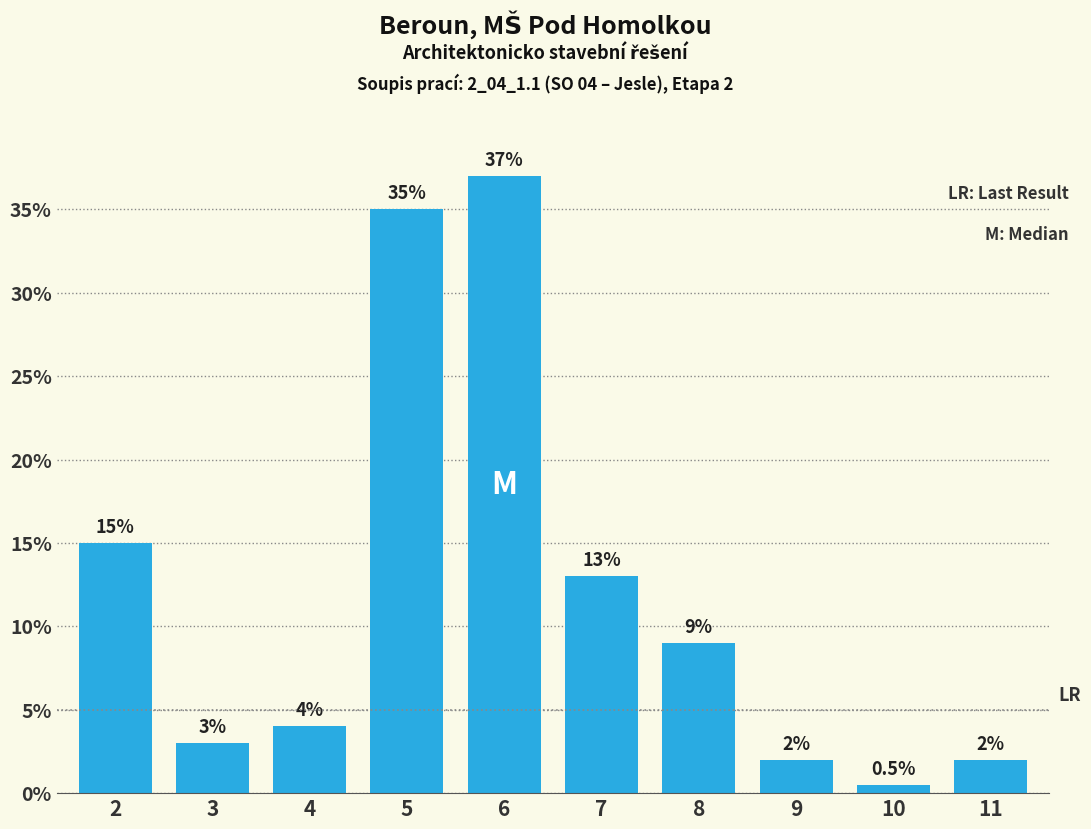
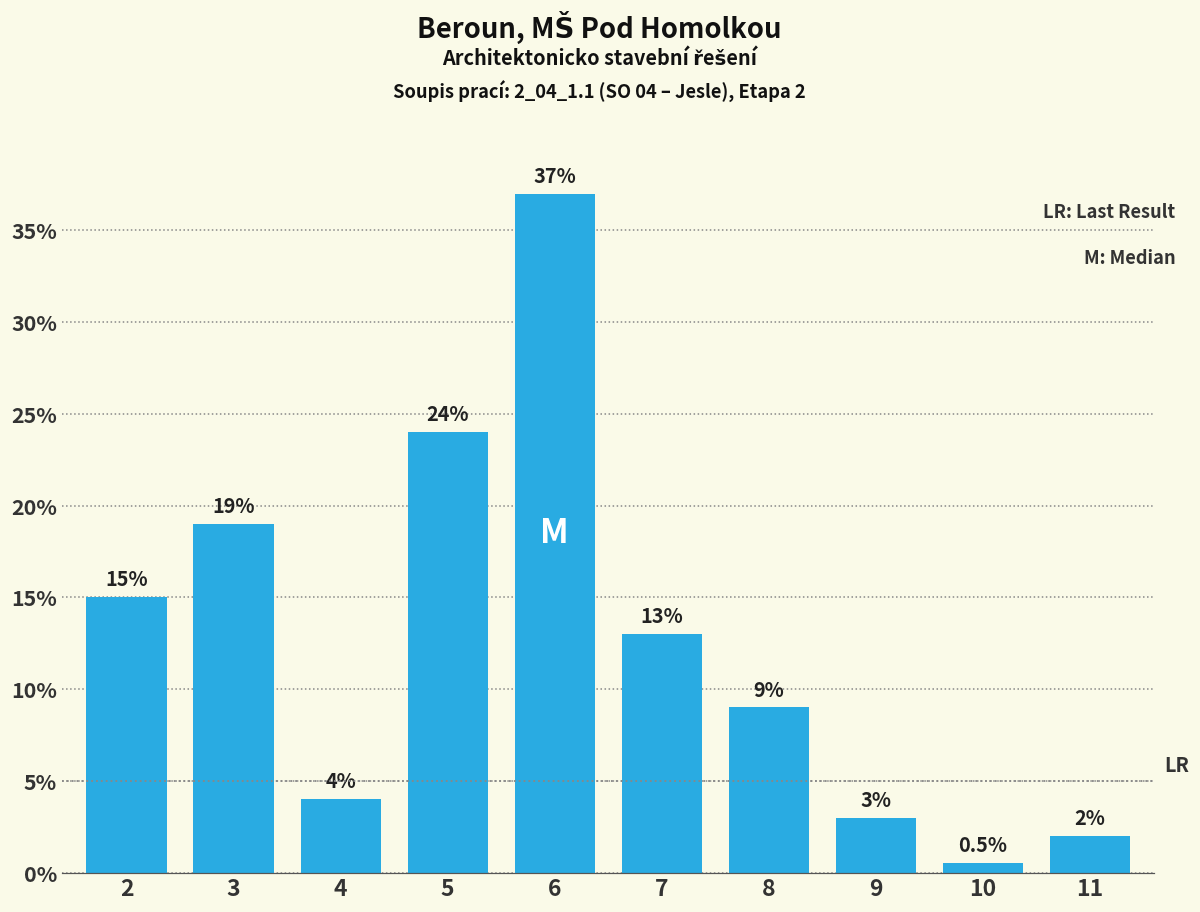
  {
    "2": "15%",
-   "3": "3%",
+   "3": "19%",
    "4": "4%",
-   "5": "35%",
+   "5": "24%",
    "6": "37%",
    "7": "13%",
    "8": "9%",
-   "9": "2%",
+   "9": "3%",
    "10": "0.5%",
    "11": "2%"
  }
